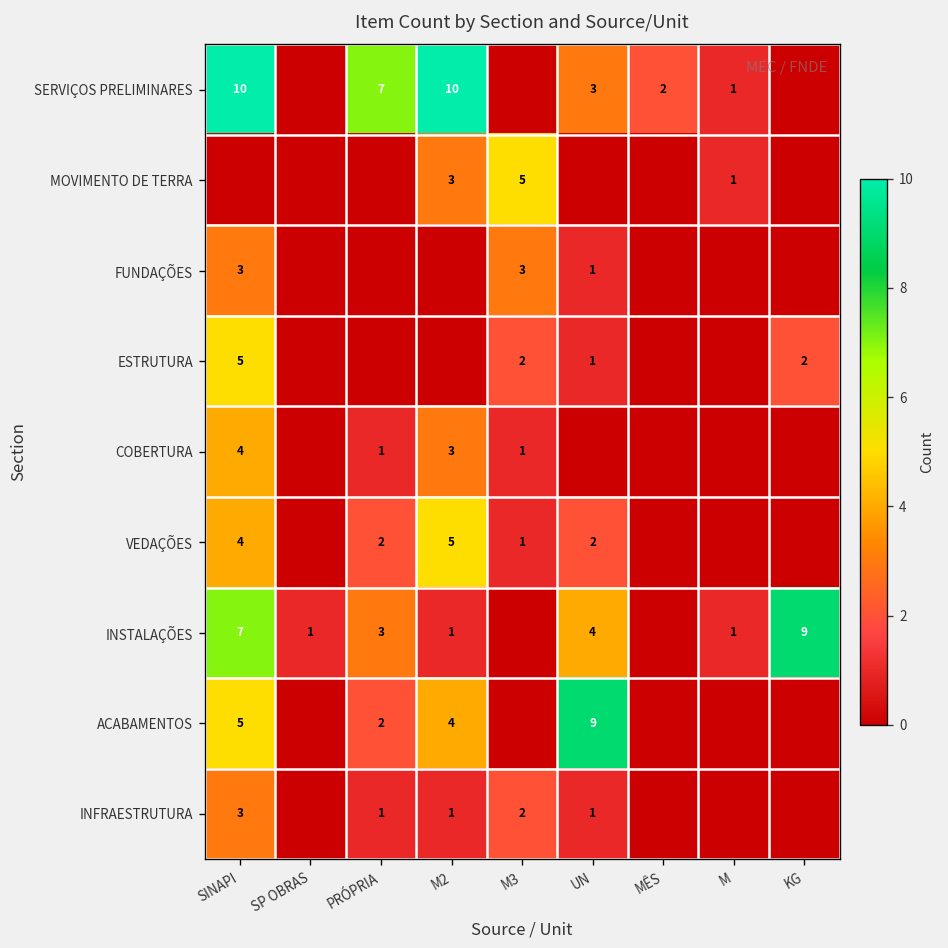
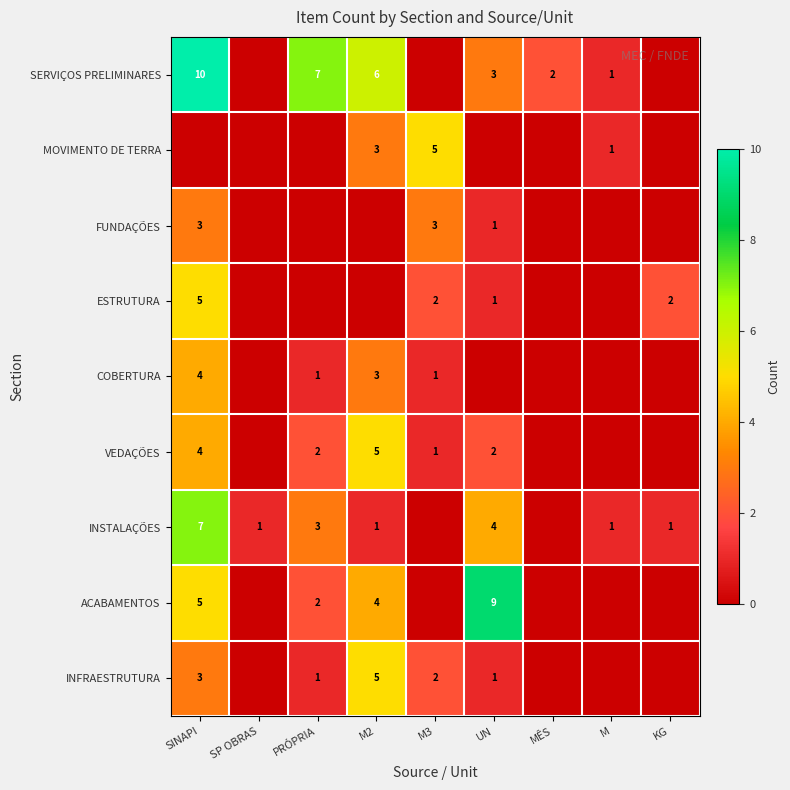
  {
    "SERVIÇOS PRELIMINARES": {
      "SINAPI": 10,
      "PRÓPRIA": 7,
-     "M2": 10,
+     "M2": 6,
      "UN": 3,
      "MÊS": 2,
      "M": 1
    },
    "MOVIMENTO DE TERRA": {
      "M2": 3,
      "M3": 5,
      "M": 1
    },
    "FUNDAÇÕES": {
      "SINAPI": 3,
      "M3": 3,
      "UN": 1
    },
    "ESTRUTURA": {
      "SINAPI": 5,
      "M3": 2,
      "UN": 1,
      "KG": 2
    },
    "COBERTURA": {
      "SINAPI": 4,
      "PRÓPRIA": 1,
      "M2": 3,
      "M3": 1
    },
    "VEDAÇÕES": {
      "SINAPI": 4,
      "PRÓPRIA": 2,
      "M2": 5,
      "M3": 1,
      "UN": 2
    },
    "INSTALAÇÕES": {
      "SINAPI": 7,
      "SP OBRAS": 1,
      "PRÓPRIA": 3,
      "M2": 1,
      "UN": 4,
      "M": 1,
-     "KG": 9
+     "KG": 1
    },
    "ACABAMENTOS": {
      "SINAPI": 5,
      "PRÓPRIA": 2,
      "M2": 4,
      "UN": 9
    },
    "INFRAESTRUTURA": {
      "SINAPI": 3,
      "PRÓPRIA": 1,
-     "M2": 1,
+     "M2": 5,
      "M3": 2,
      "UN": 1
    }
  }
